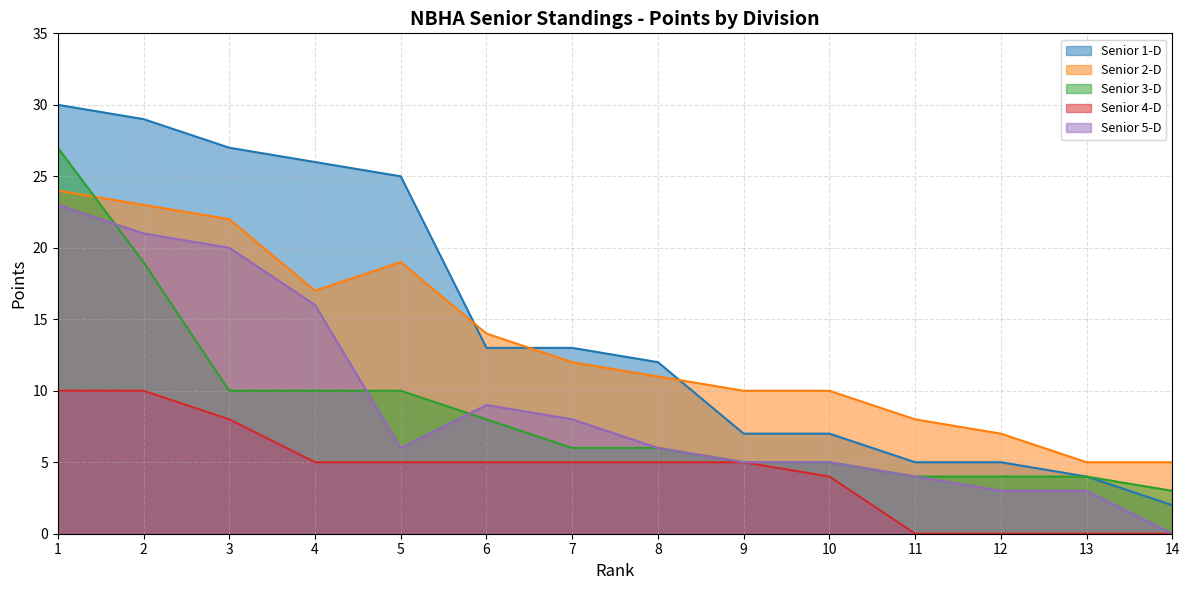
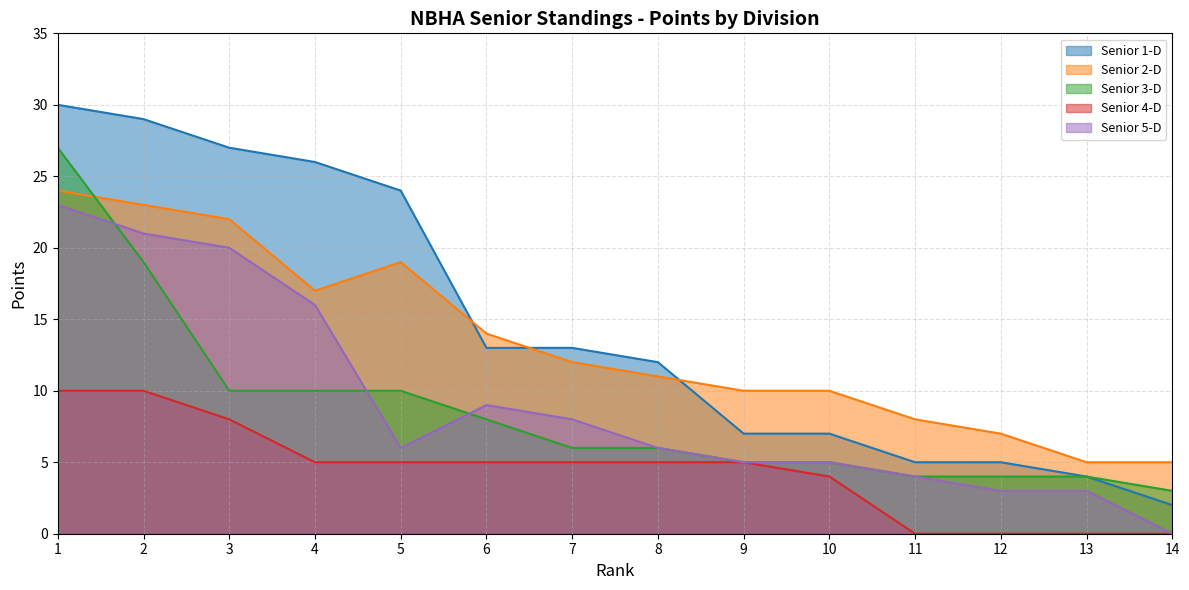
  {
    "Senior 1-D": {
      "1": 30,
      "2": 29,
      "3": 27,
      "4": 26,
-     "5": 25,
+     "5": 24,
      "6": 13,
      "7": 13,
      "8": 12,
      "9": 7,
      "10": 7,
      "11": 5,
      "12": 5,
      "14": 2
    },
    "Senior 2-D": {
      "1": 24,
      "2": 23,
      "3": 22,
      "4": 17,
      "5": 19,
      "6": 14,
      "7": 12,
      "8": 11,
      "9": 10,
      "10": 10,
      "11": 8,
      "12": 7,
      "13": 5,
      "14": 5
    },
    "Senior 3-D": {
      "1": 27,
      "2": 19,
      "3": 10,
      "4": 10,
      "5": 10,
      "6": 8,
      "7": 6,
      "12": 4,
      "14": 3
    },
    "Senior 4-D": {
      "1": 10,
      "2": 10,
      "3": 8,
      "4": 5,
      "5": 5,
      "6": 5,
      "7": 5,
      "8": 5,
      "10": 4,
      "11": 0,
      "12": 0,
      "13": 0
    },
    "Senior 5-D": {
      "1": 23,
      "2": 21,
      "3": 20,
      "4": 16,
      "5": 6,
      "6": 9,
      "7": 8,
      "12": 3,
      "13": 3
    }
  }
